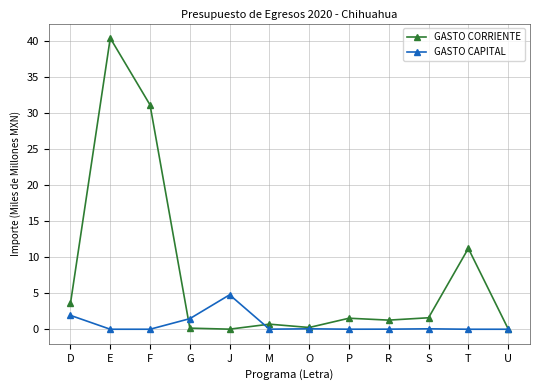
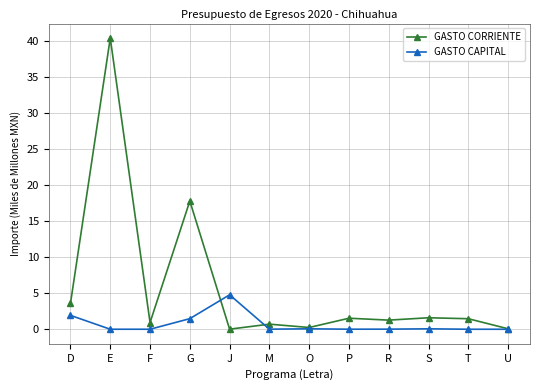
  {
    "GASTO CORRIENTE": {
      "D": 4,
      "E": 40,
-     "F": 31,
-     "G": 0,
+     "F": 1,
+     "G": 18,
      "J": 0,
      "M": 1,
      "P": 2,
      "R": 1,
      "S": 2,
-     "T": 11
+     "T": 1
    },
    "GASTO CAPITAL": {
      "D": 2,
      "E": 0,
      "F": 0,
      "G": 1,
      "J": 5,
      "M": 0,
      "P": 0,
      "R": 0,
      "S": 0,
      "T": 0
    }
  }
